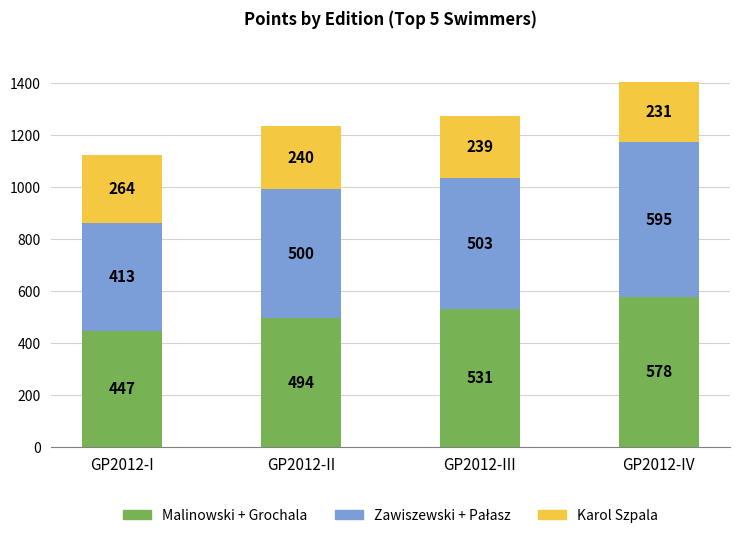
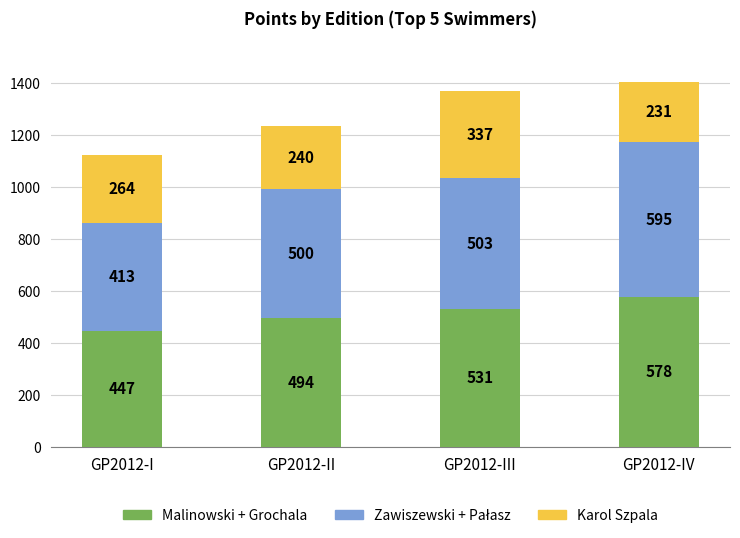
  {
    "Malinowski + Grochala": {
      "GP2012-I": 447,
      "GP2012-II": 494,
      "GP2012-III": 531,
      "GP2012-IV": 578
    },
    "Zawiszewski + Pałasz": {
      "GP2012-I": 413,
      "GP2012-II": 500,
      "GP2012-III": 503,
      "GP2012-IV": 595
    },
    "Karol Szpala": {
      "GP2012-I": 264,
      "GP2012-II": 240,
-     "GP2012-III": 239,
+     "GP2012-III": 337,
      "GP2012-IV": 231
    }
  }
